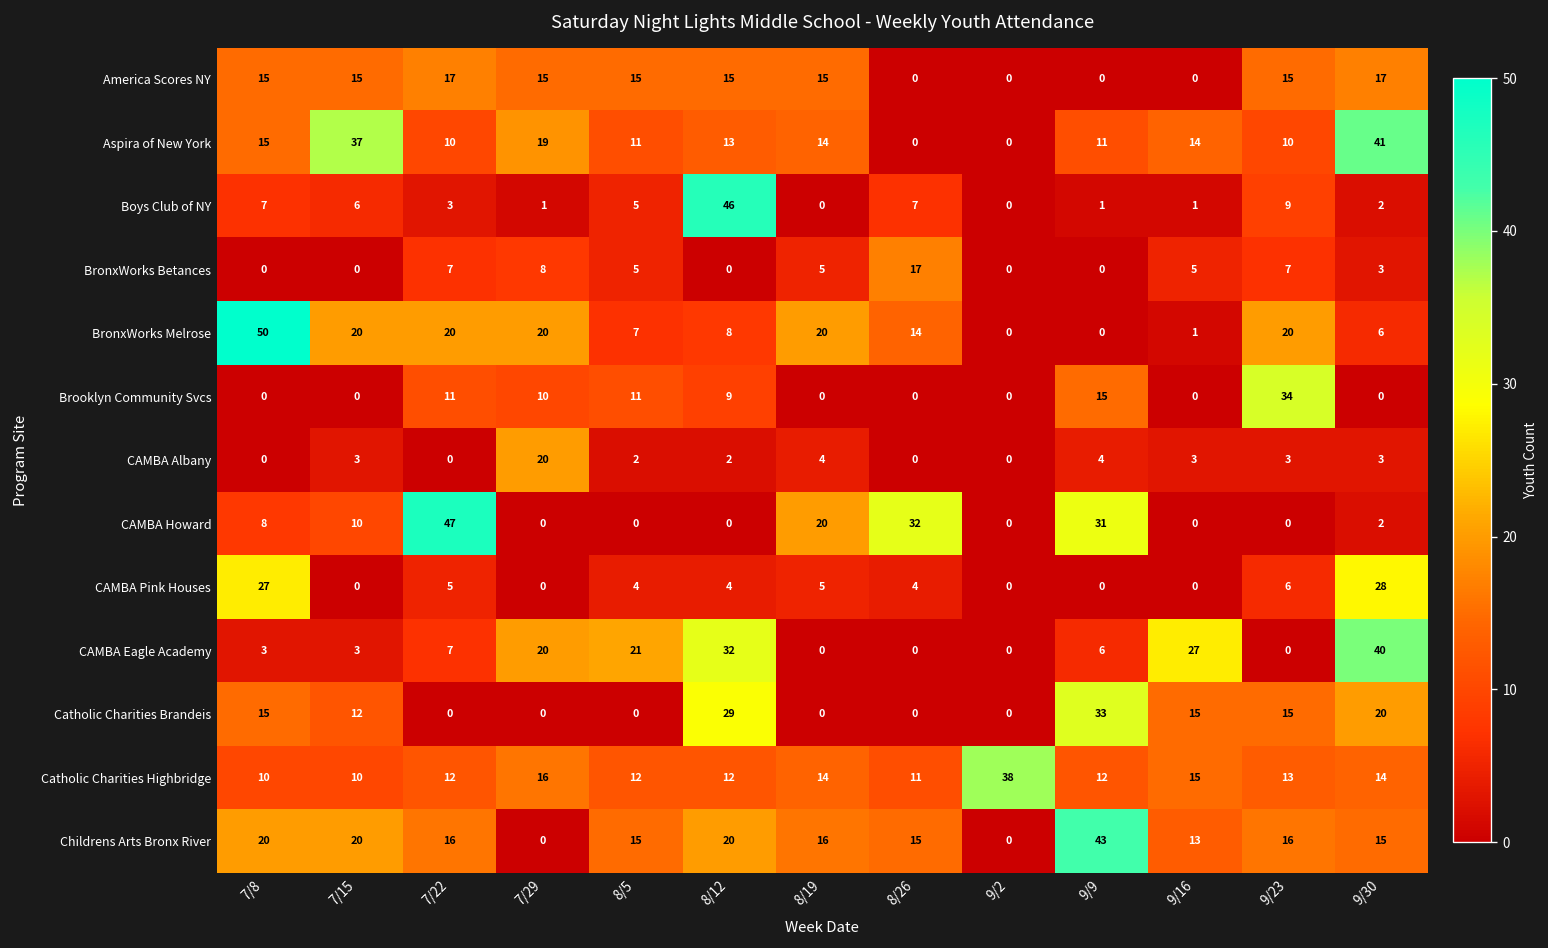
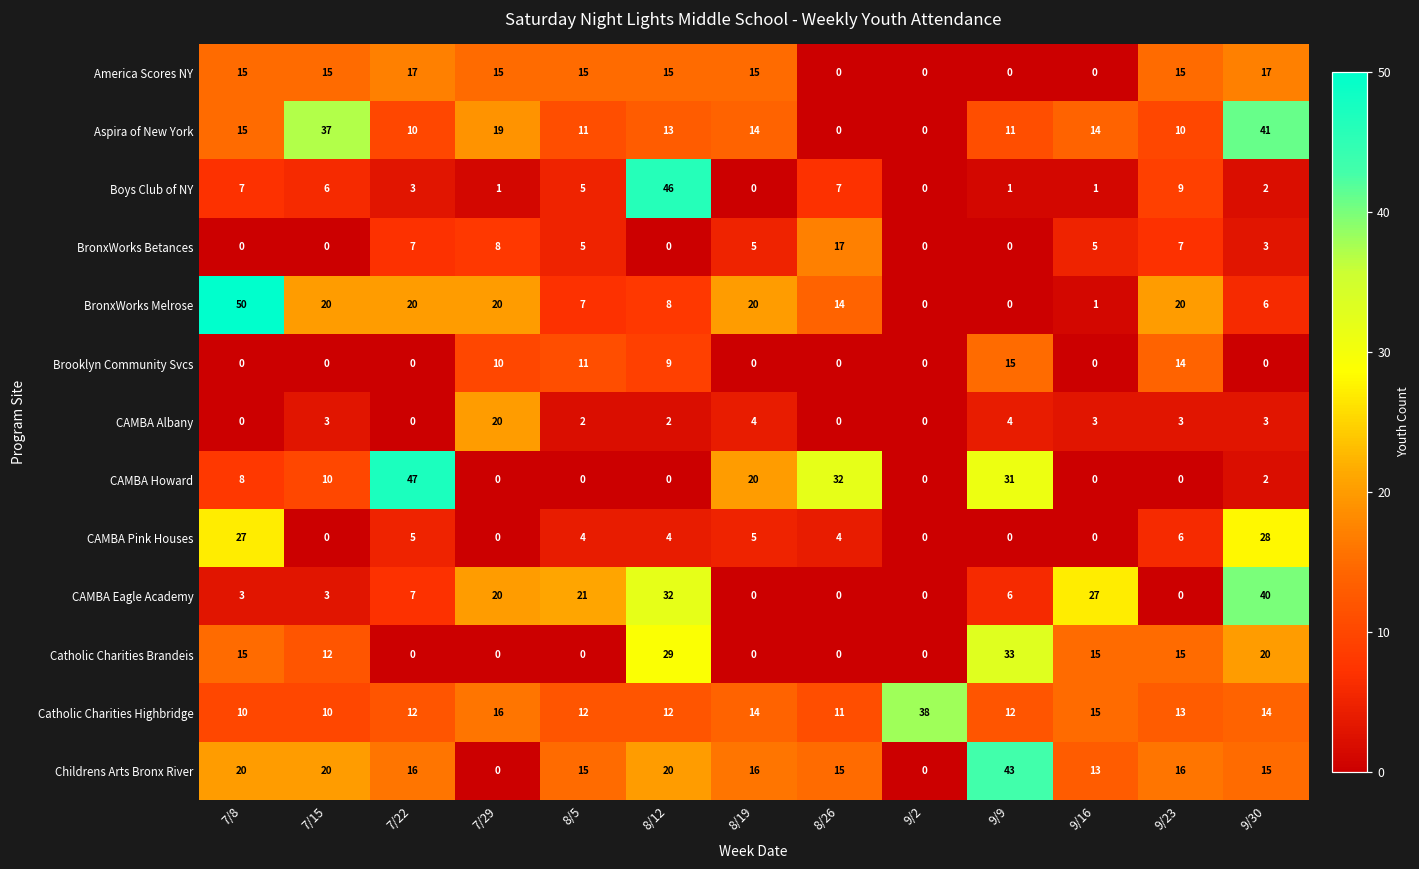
  {
    "America Scores NY": {
      "7/8": 15,
      "7/15": 15,
      "7/22": 17,
      "7/29": 15,
      "8/5": 15,
      "8/12": 15,
      "8/19": 15,
      "8/26": 0,
      "9/2": 0,
      "9/9": 0,
      "9/16": 0,
      "9/23": 15,
      "9/30": 17
    },
    "Aspira of New York": {
      "7/8": 15,
      "7/15": 37,
      "7/22": 10,
      "7/29": 19,
      "8/5": 11,
      "8/12": 13,
      "8/19": 14,
      "8/26": 0,
      "9/2": 0,
      "9/9": 11,
      "9/16": 14,
      "9/23": 10,
      "9/30": 41
    },
    "Boys Club of NY": {
      "7/8": 7,
      "7/15": 6,
      "7/22": 3,
      "7/29": 1,
      "8/5": 5,
      "8/12": 46,
      "8/19": 0,
      "8/26": 7,
      "9/2": 0,
      "9/9": 1,
      "9/16": 1,
      "9/23": 9,
      "9/30": 2
    },
    "BronxWorks Betances": {
      "7/8": 0,
      "7/15": 0,
      "7/22": 7,
      "7/29": 8,
      "8/5": 5,
      "8/12": 0,
      "8/19": 5,
      "8/26": 17,
      "9/2": 0,
      "9/9": 0,
      "9/16": 5,
      "9/23": 7,
      "9/30": 3
    },
    "BronxWorks Melrose": {
      "7/8": 50,
      "7/15": 20,
      "7/22": 20,
      "7/29": 20,
      "8/5": 7,
      "8/12": 8,
      "8/19": 20,
      "8/26": 14,
      "9/2": 0,
      "9/9": 0,
      "9/16": 1,
      "9/23": 20,
      "9/30": 6
    },
    "Brooklyn Community Svcs": {
      "7/8": 0,
      "7/15": 0,
-     "7/22": 11,
+     "7/22": 0,
      "7/29": 10,
      "8/5": 11,
      "8/12": 9,
      "8/19": 0,
      "8/26": 0,
      "9/2": 0,
      "9/9": 15,
      "9/16": 0,
-     "9/23": 34,
+     "9/23": 14,
      "9/30": 0
    },
    "CAMBA Albany": {
      "7/8": 0,
      "7/15": 3,
      "7/22": 0,
      "7/29": 20,
      "8/5": 2,
      "8/12": 2,
      "8/19": 4,
      "8/26": 0,
      "9/2": 0,
      "9/9": 4,
      "9/16": 3,
      "9/23": 3,
      "9/30": 3
    },
    "CAMBA Howard": {
      "7/8": 8,
      "7/15": 10,
      "7/22": 47,
      "7/29": 0,
      "8/5": 0,
      "8/12": 0,
      "8/19": 20,
      "8/26": 32,
      "9/2": 0,
      "9/9": 31,
      "9/16": 0,
      "9/23": 0,
      "9/30": 2
    },
    "CAMBA Pink Houses": {
      "7/8": 27,
      "7/15": 0,
      "7/22": 5,
      "7/29": 0,
      "8/5": 4,
      "8/12": 4,
      "8/19": 5,
      "8/26": 4,
      "9/2": 0,
      "9/9": 0,
      "9/16": 0,
      "9/23": 6,
      "9/30": 28
    },
    "CAMBA Eagle Academy": {
      "7/8": 3,
      "7/15": 3,
      "7/22": 7,
      "7/29": 20,
      "8/5": 21,
      "8/12": 32,
      "8/19": 0,
      "8/26": 0,
      "9/2": 0,
      "9/9": 6,
      "9/16": 27,
      "9/23": 0,
      "9/30": 40
    },
    "Catholic Charities Brandeis": {
      "7/8": 15,
      "7/15": 12,
      "7/22": 0,
      "7/29": 0,
      "8/5": 0,
      "8/12": 29,
      "8/19": 0,
      "8/26": 0,
      "9/2": 0,
      "9/9": 33,
      "9/16": 15,
      "9/23": 15,
      "9/30": 20
    },
    "Catholic Charities Highbridge": {
      "7/8": 10,
      "7/15": 10,
      "7/22": 12,
      "7/29": 16,
      "8/5": 12,
      "8/12": 12,
      "8/19": 14,
      "8/26": 11,
      "9/2": 38,
      "9/9": 12,
      "9/16": 15,
      "9/23": 13,
      "9/30": 14
    },
    "Childrens Arts Bronx River": {
      "7/8": 20,
      "7/15": 20,
      "7/22": 16,
      "7/29": 0,
      "8/5": 15,
      "8/12": 20,
      "8/19": 16,
      "8/26": 15,
      "9/2": 0,
      "9/9": 43,
      "9/16": 13,
      "9/23": 16,
      "9/30": 15
    }
  }
